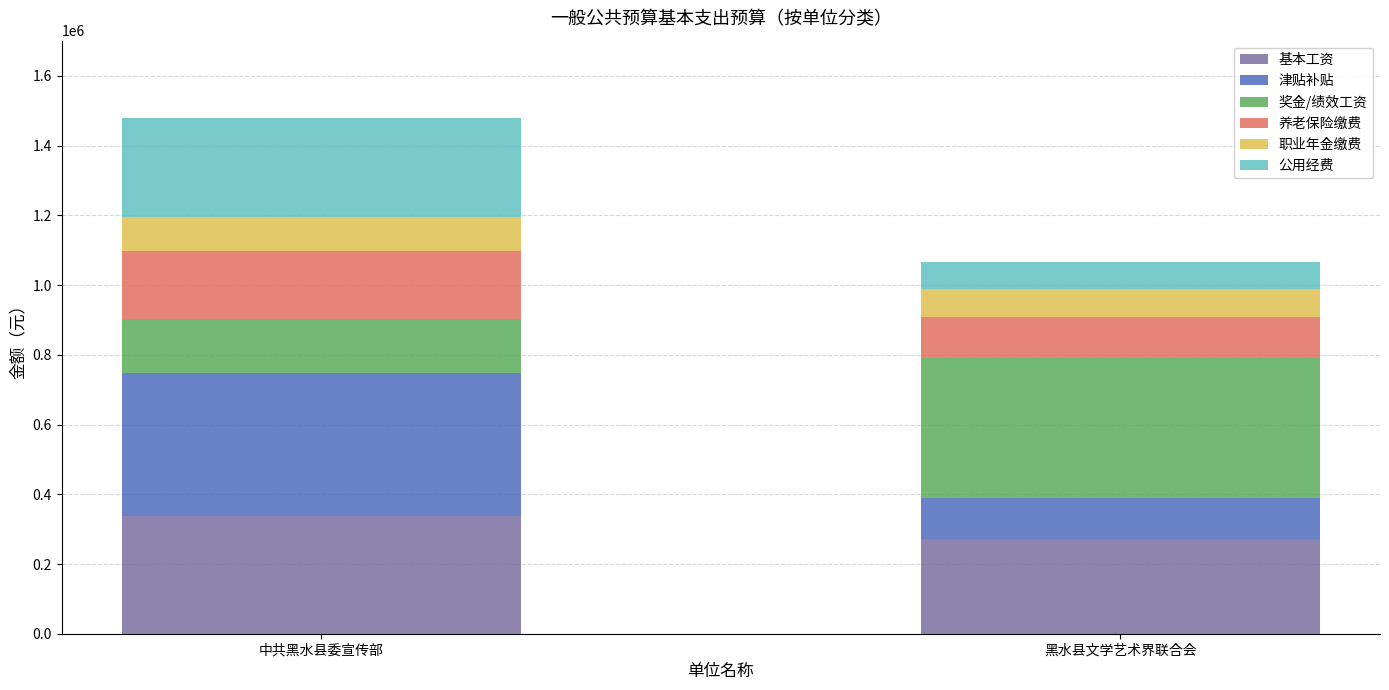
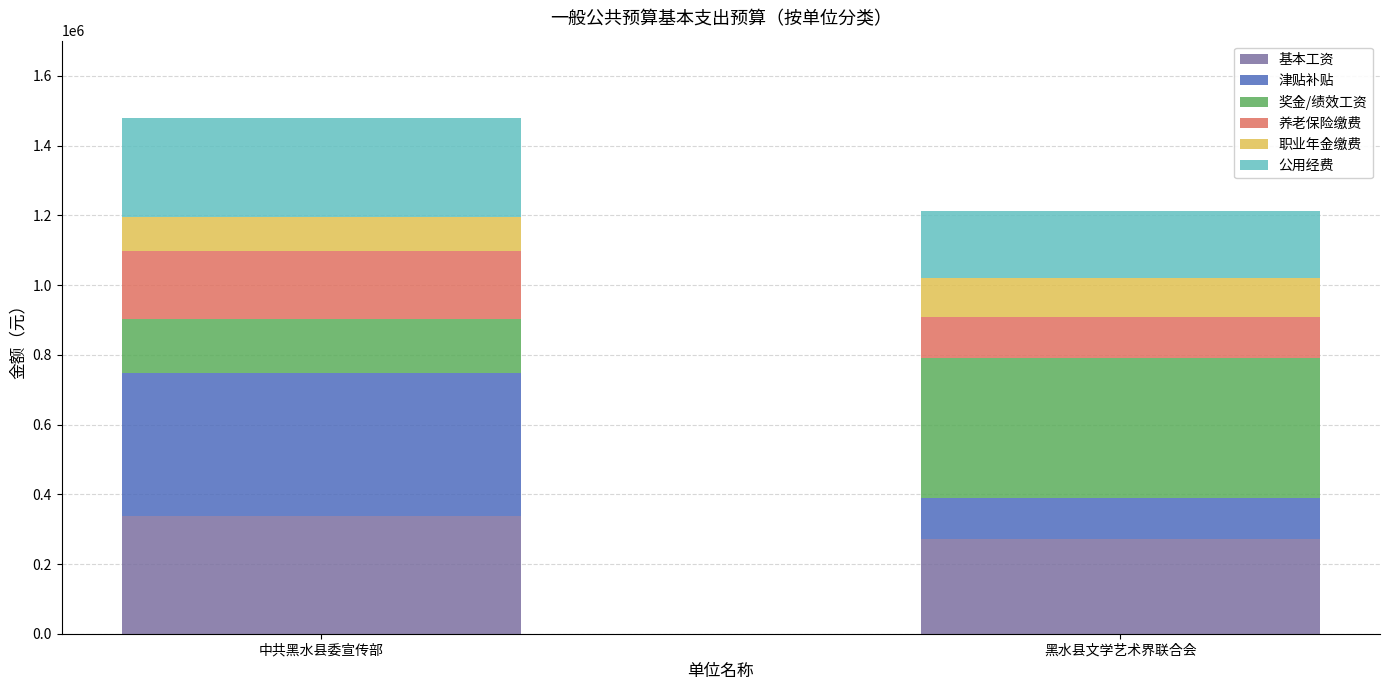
  {
    "奖金/绩效工资": {
      "中共黑水县委宣传部": 160000,
      "黑水县文学艺术界联合会": 400000
    },
    "养老保险缴费": {
      "中共黑水县委宣传部": 190000,
      "黑水县文学艺术界联合会": 120000
    },
    "职业年金缴费": {
      "中共黑水县委宣传部": 100000,
-     "黑水县文学艺术界联合会": 80000
+     "黑水县文学艺术界联合会": 110000
    },
    "公用经费": {
      "中共黑水县委宣传部": 290000,
-     "黑水县文学艺术界联合会": 80000
+     "黑水县文学艺术界联合会": 190000
    }
  }
